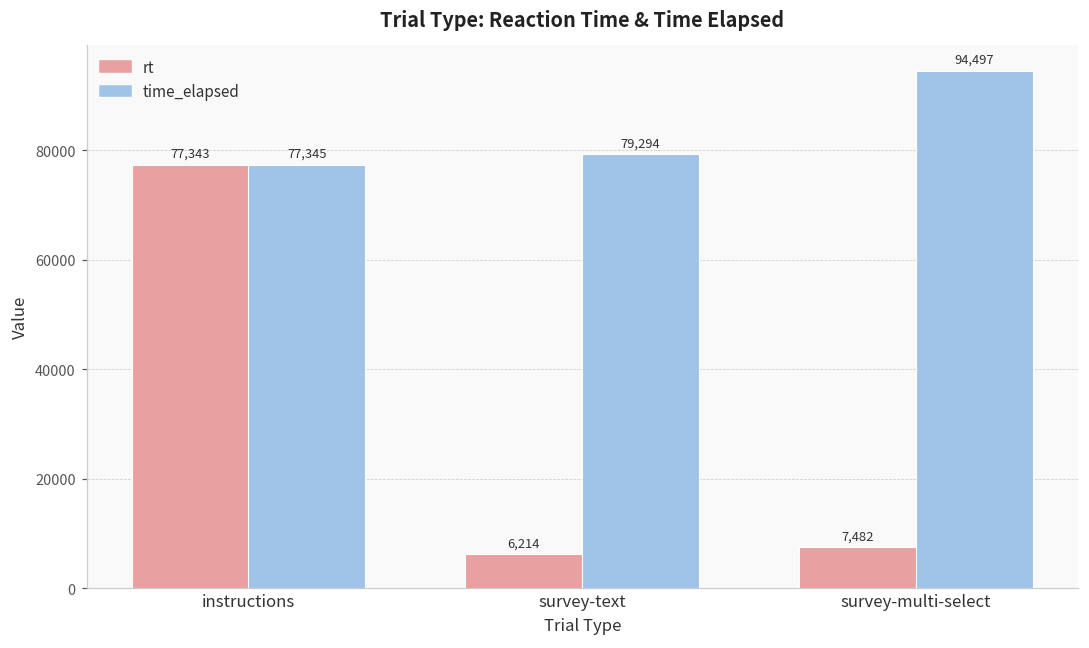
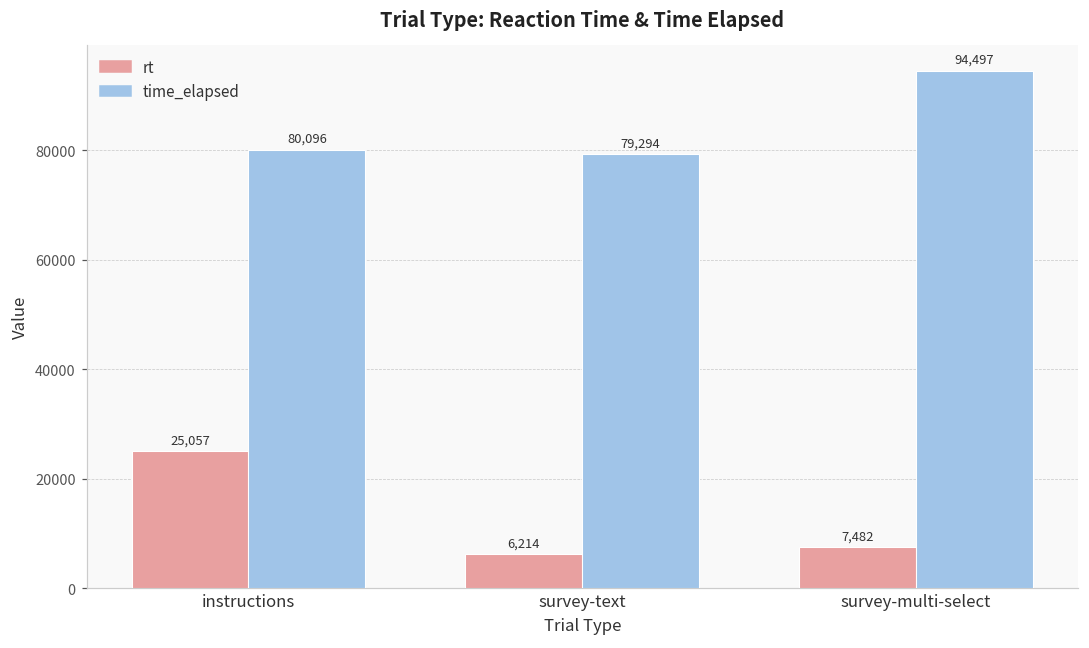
  {
    "rt": {
-     "instructions": "77,343",
+     "instructions": "25,057",
      "survey-text": "6,214",
      "survey-multi-select": "7,482"
    },
    "time_elapsed": {
-     "instructions": "77,345",
+     "instructions": "80,096",
      "survey-text": "79,294",
      "survey-multi-select": "94,497"
    }
  }
